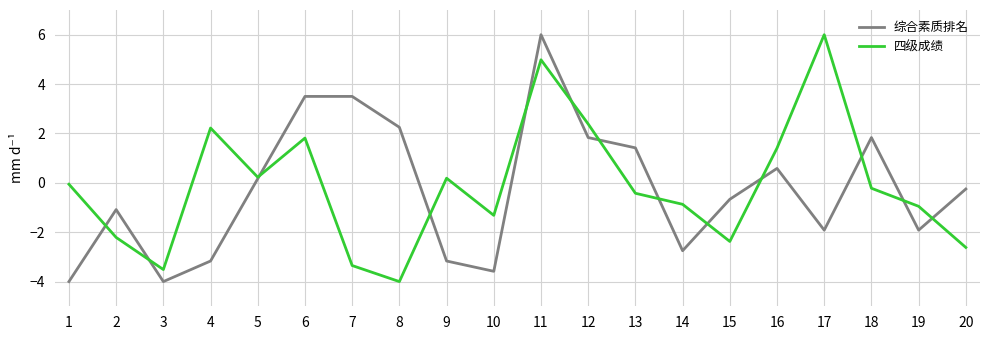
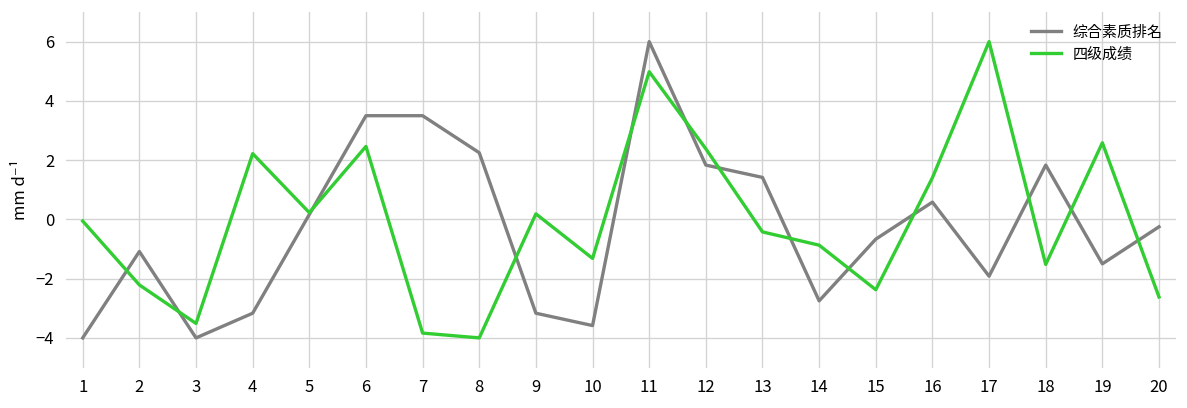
  {
    "综合素质排名": {
      "1": -4.0,
      "2": -1.1,
      "3": -4.0,
      "4": -3.2,
      "6": 3.5,
      "7": 3.5,
      "8": 2.3,
      "9": -3.2,
      "10": -3.6,
      "11": 6.0,
      "12": 1.8,
      "13": 1.4,
      "14": -2.8,
      "15": -0.7,
      "16": 0.6,
      "17": -1.9,
      "18": 1.8,
-     "19": -1.9,
+     "19": -1.5,
      "20": -0.3
    },
    "四级成绩": {
      "1": -0.1,
      "2": -2.2,
      "3": -3.5,
      "4": 2.2,
-     "6": 1.8,
-     "7": -3.3,
+     "6": 2.5,
+     "7": -3.8,
      "8": -4.0,
      "9": 0.2,
      "10": -1.3,
      "11": 5.0,
      "12": 2.4,
      "13": -0.4,
      "14": -0.9,
      "15": -2.4,
      "16": 1.4,
      "17": 6.0,
-     "18": -0.2,
-     "19": -1.0,
+     "18": -1.5,
+     "19": 2.6,
      "20": -2.6
    }
  }
